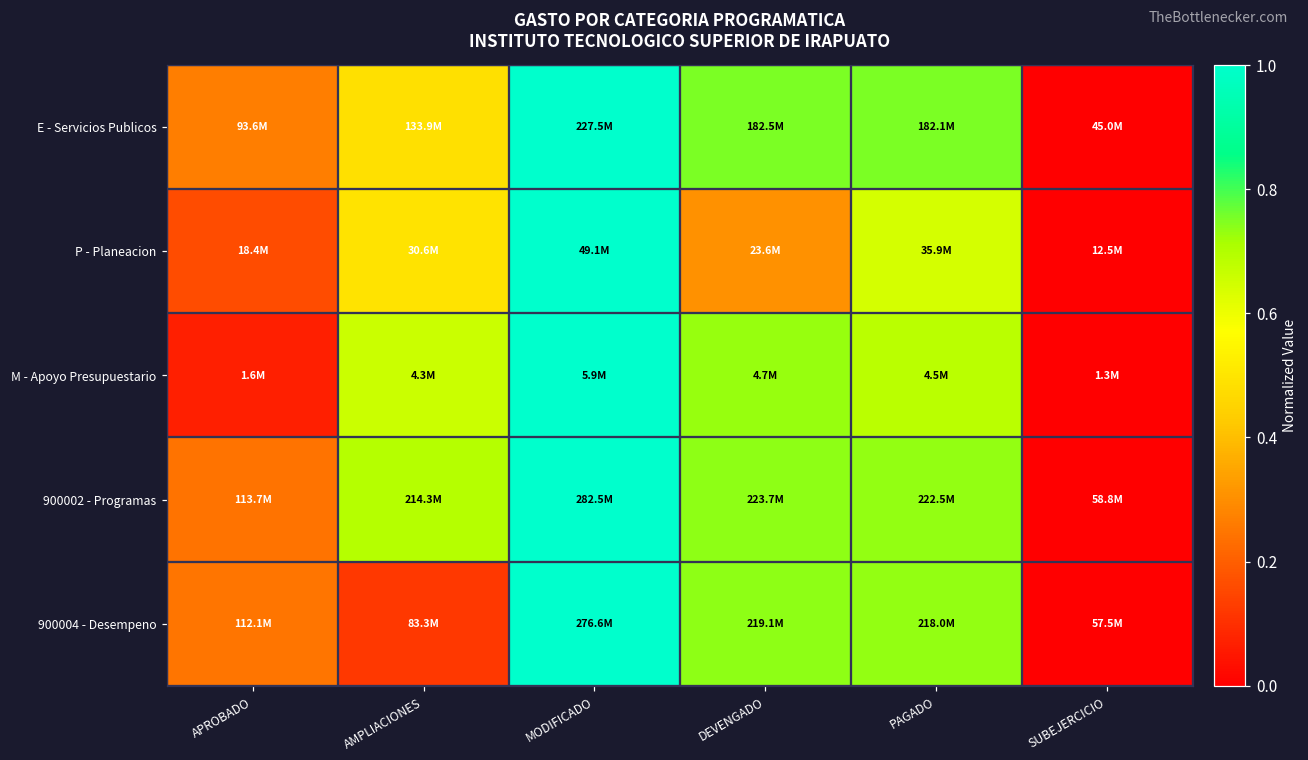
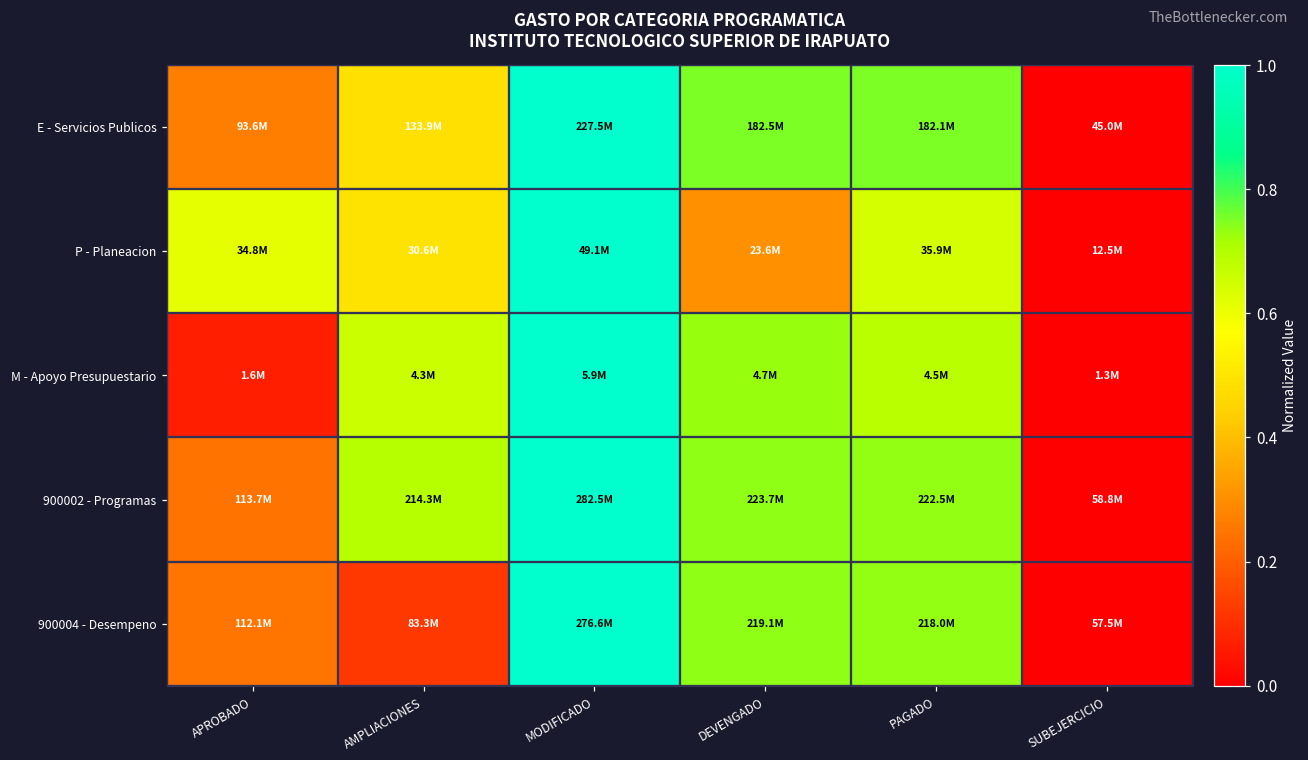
  {
    "E - Servicios Publicos": {
      "APROBADO": "93.6M",
      "AMPLIACIONES": "133.9M",
      "MODIFICADO": "227.5M",
      "DEVENGADO": "182.5M",
      "PAGADO": "182.1M",
      "SUBEJERCICIO": "45.0M"
    },
    "P - Planeacion": {
-     "APROBADO": "18.4M",
+     "APROBADO": "34.8M",
      "AMPLIACIONES": "30.6M",
      "MODIFICADO": "49.1M",
      "DEVENGADO": "23.6M",
      "PAGADO": "35.9M",
      "SUBEJERCICIO": "12.5M"
    },
    "M - Apoyo Presupuestario": {
      "APROBADO": "1.6M",
      "AMPLIACIONES": "4.3M",
      "MODIFICADO": "5.9M",
      "DEVENGADO": "4.7M",
      "PAGADO": "4.5M",
      "SUBEJERCICIO": "1.3M"
    },
    "900002 - Programas": {
      "APROBADO": "113.7M",
      "AMPLIACIONES": "214.3M",
      "MODIFICADO": "282.5M",
      "DEVENGADO": "223.7M",
      "PAGADO": "222.5M",
      "SUBEJERCICIO": "58.8M"
    },
    "900004 - Desempeno": {
      "APROBADO": "112.1M",
      "AMPLIACIONES": "83.3M",
      "MODIFICADO": "276.6M",
      "DEVENGADO": "219.1M",
      "PAGADO": "218.0M",
      "SUBEJERCICIO": "57.5M"
    }
  }
